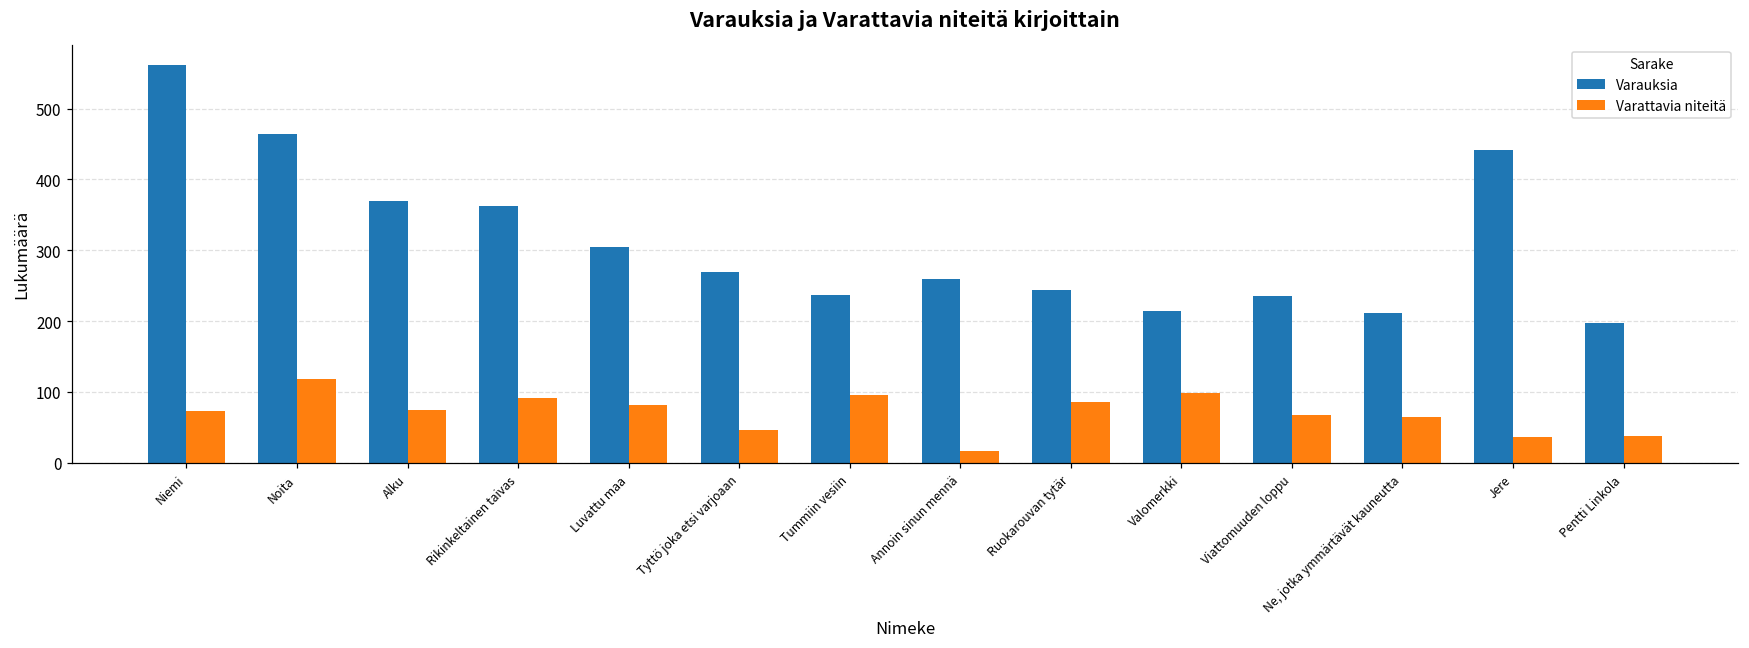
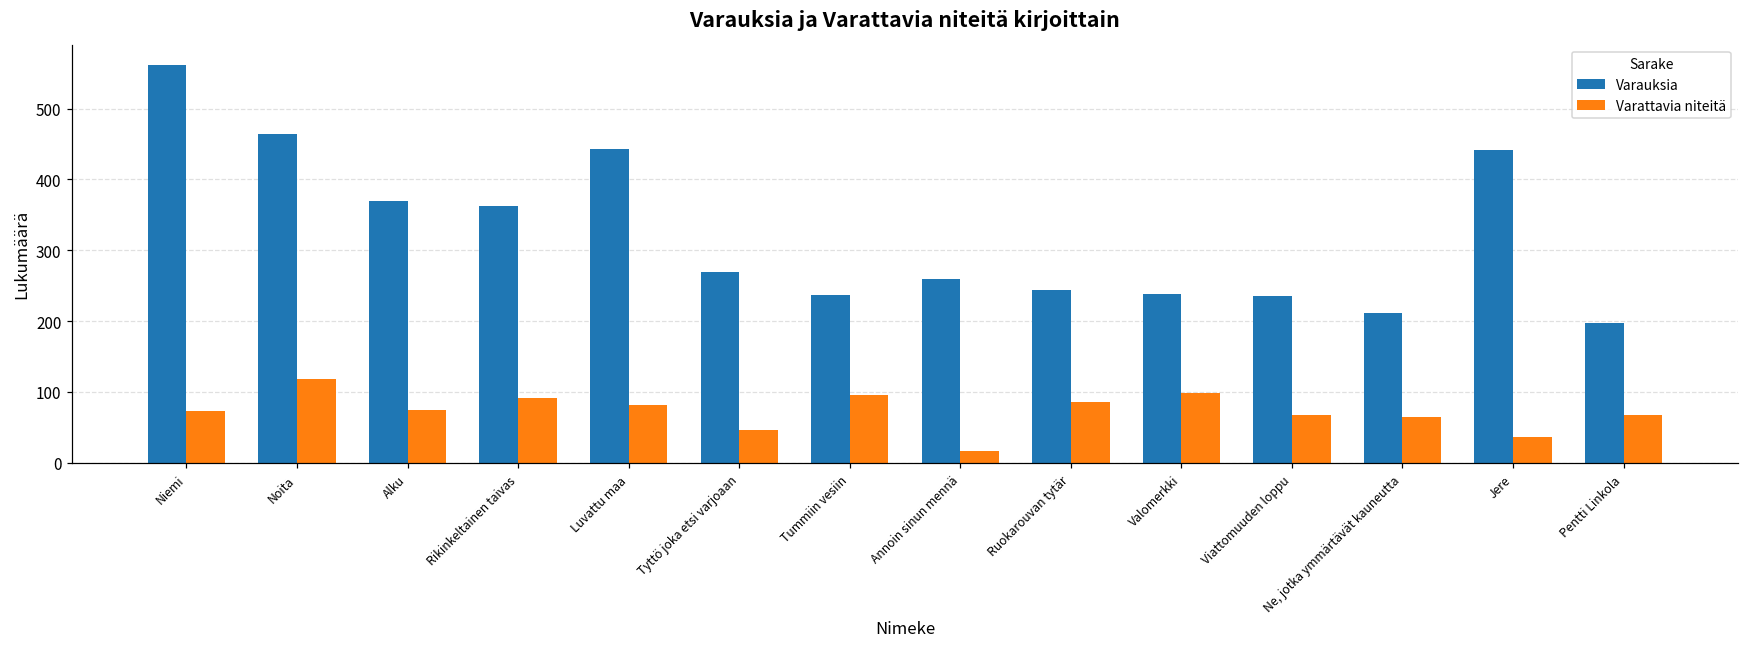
  {
    "Varauksia": {
      "Niemi": 560,
      "Noita": 460,
      "Alku": 370,
      "Rikinkeltainen taivas": 360,
-     "Luvattu maa": 300,
+     "Luvattu maa": 440,
      "Tyttö joka etsi varjoaan": 270,
      "Tummiin vesiin": 240,
      "Annoin sinun mennä": 260,
      "Ruokarouvan tytär": 240,
-     "Valomerkki": 220,
+     "Valomerkki": 240,
      "Viattomuuden loppu": 240,
      "Ne, jotka ymmärtävät kauneutta": 210,
      "Jere": 440,
      "Pentti Linkola": 200
    },
    "Varattavia niteitä": {
      "Niemi": 70,
      "Noita": 120,
      "Alku": 80,
      "Rikinkeltainen taivas": 90,
      "Luvattu maa": 80,
      "Tyttö joka etsi varjoaan": 50,
      "Tummiin vesiin": 100,
      "Annoin sinun mennä": 20,
      "Ruokarouvan tytär": 90,
      "Valomerkki": 100,
      "Viattomuuden loppu": 70,
      "Ne, jotka ymmärtävät kauneutta": 70,
      "Jere": 40,
-     "Pentti Linkola": 40
+     "Pentti Linkola": 70
    }
  }
